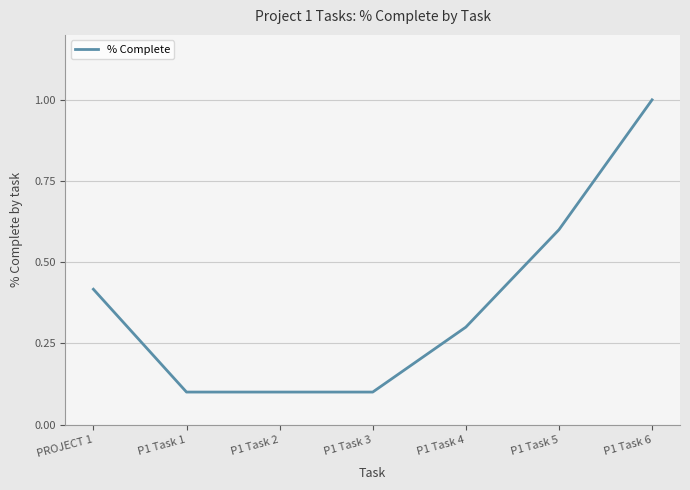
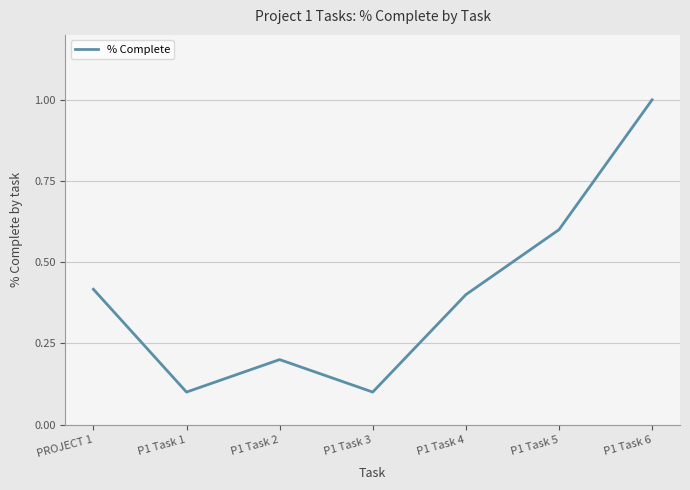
  {
    "PROJECT 1": 0.42,
    "P1 Task 1": 0.1,
-   "P1 Task 2": 0.1,
+   "P1 Task 2": 0.2,
    "P1 Task 3": 0.1,
-   "P1 Task 4": 0.3,
+   "P1 Task 4": 0.4,
    "P1 Task 5": 0.6,
    "P1 Task 6": 1.0
  }
